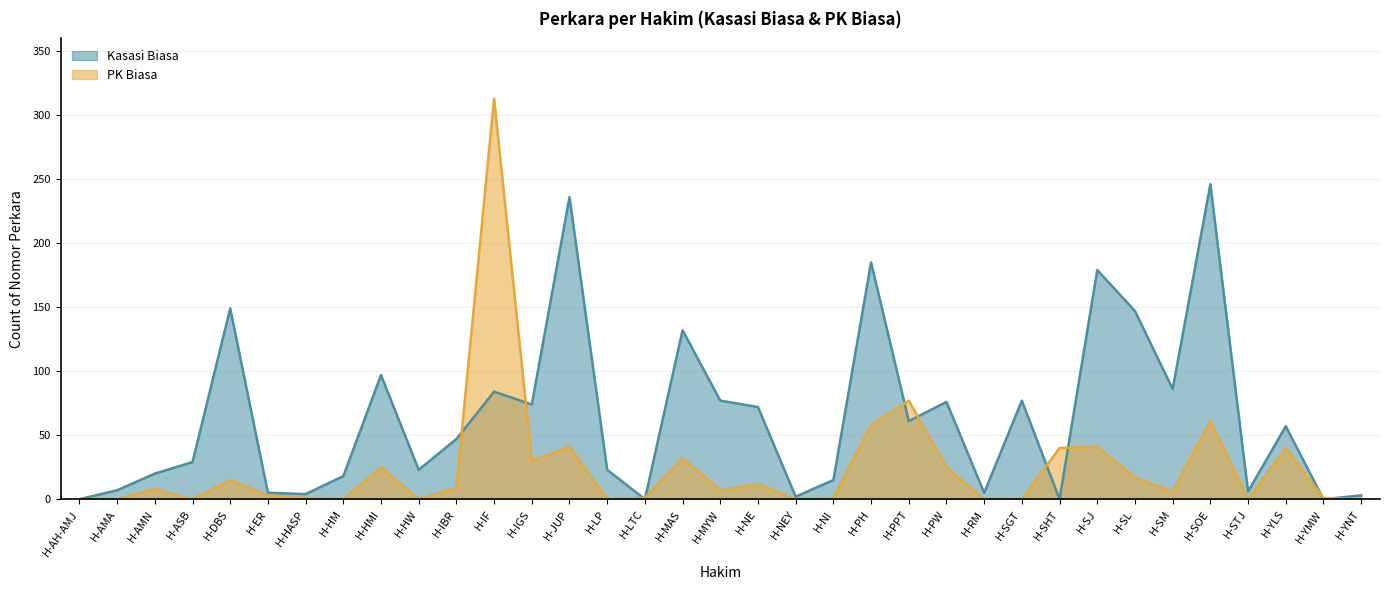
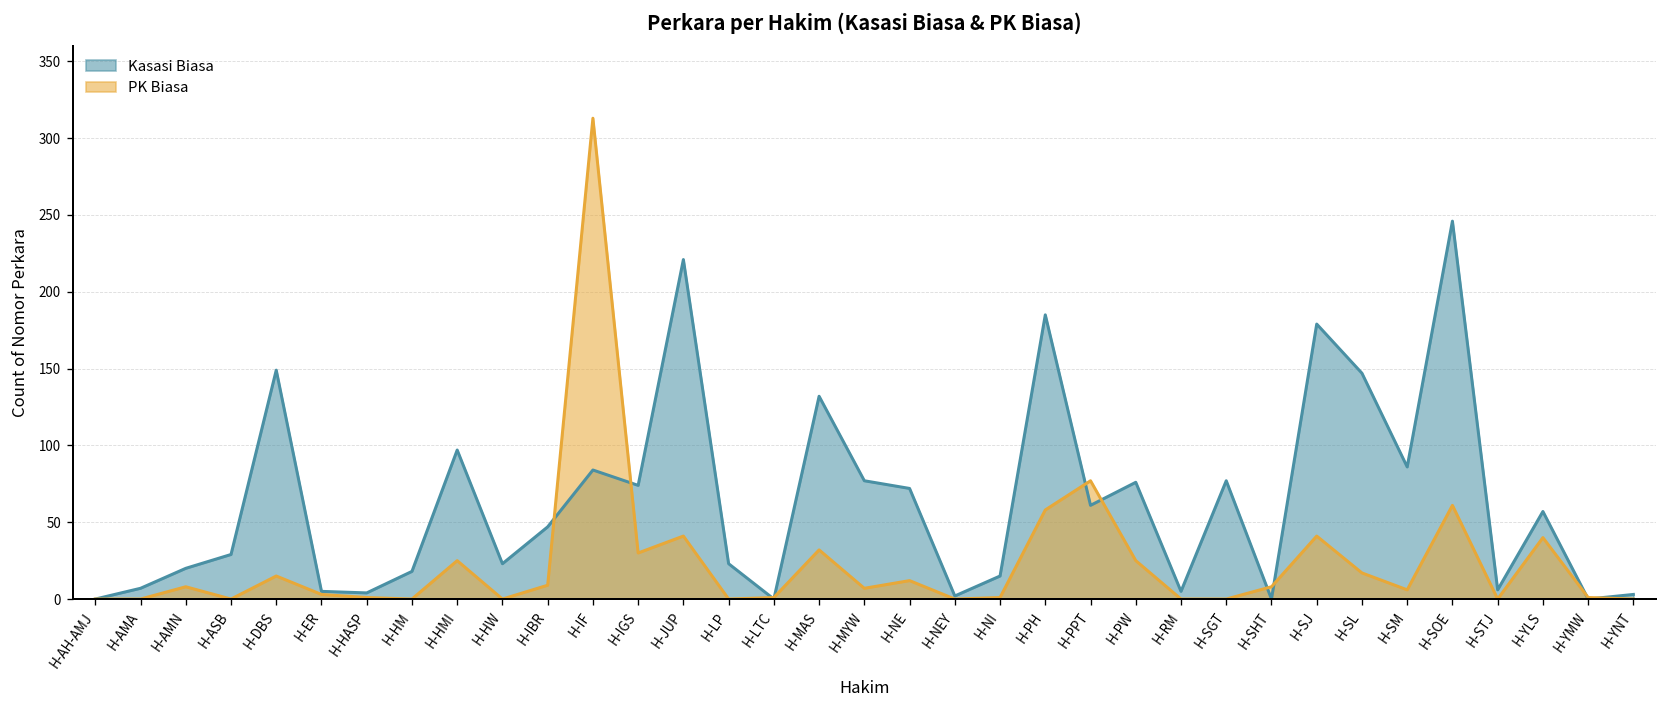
  {
    "Kasasi Biasa": {
      "H-AMA": 7,
      "H-AMN": 20,
      "H-ASB": 29,
      "H-DBS": 149,
      "H-ER": 5,
      "H-HASP": 4,
      "H-HM": 18,
      "H-HMI": 97,
      "H-HW": 23,
      "H-IBR": 47,
      "H-IF": 84,
      "H-IGS": 74,
-     "H-JUP": 236,
+     "H-JUP": 221,
      "H-LP": 23,
      "H-MAS": 132,
      "H-MYW": 77,
      "H-NE": 72,
      "H-NEY": 2,
      "H-NI": 15,
      "H-PH": 185,
      "H-PPT": 61,
      "H-PW": 76,
      "H-RM": 5,
      "H-SGT": 77,
      "H-SHT": 0,
      "H-SJ": 179,
      "H-SL": 147,
      "H-SM": 86,
      "H-SOE": 246,
      "H-STJ": 6,
      "H-YLS": 57,
      "H-YNT": 3
    },
    "PK Biasa": {
      "H-AMA": 0,
      "H-AMN": 8,
      "H-ASB": 0,
      "H-DBS": 15,
      "H-ER": 3,
      "H-HASP": 1,
      "H-HM": 0,
      "H-HMI": 25,
      "H-HW": 0,
      "H-IBR": 9,
      "H-IF": 313,
      "H-IGS": 30,
      "H-JUP": 41,
      "H-LP": 0,
      "H-MAS": 32,
      "H-MYW": 7,
      "H-NE": 12,
      "H-NEY": 0,
      "H-NI": 1,
      "H-PH": 58,
      "H-PPT": 77,
      "H-PW": 25,
      "H-RM": 0,
      "H-SGT": 0,
-     "H-SHT": 40,
+     "H-SHT": 8,
      "H-SJ": 41,
      "H-SL": 17,
      "H-SM": 6,
      "H-SOE": 61,
      "H-STJ": 0,
      "H-YLS": 40,
      "H-YNT": 0
    }
  }
